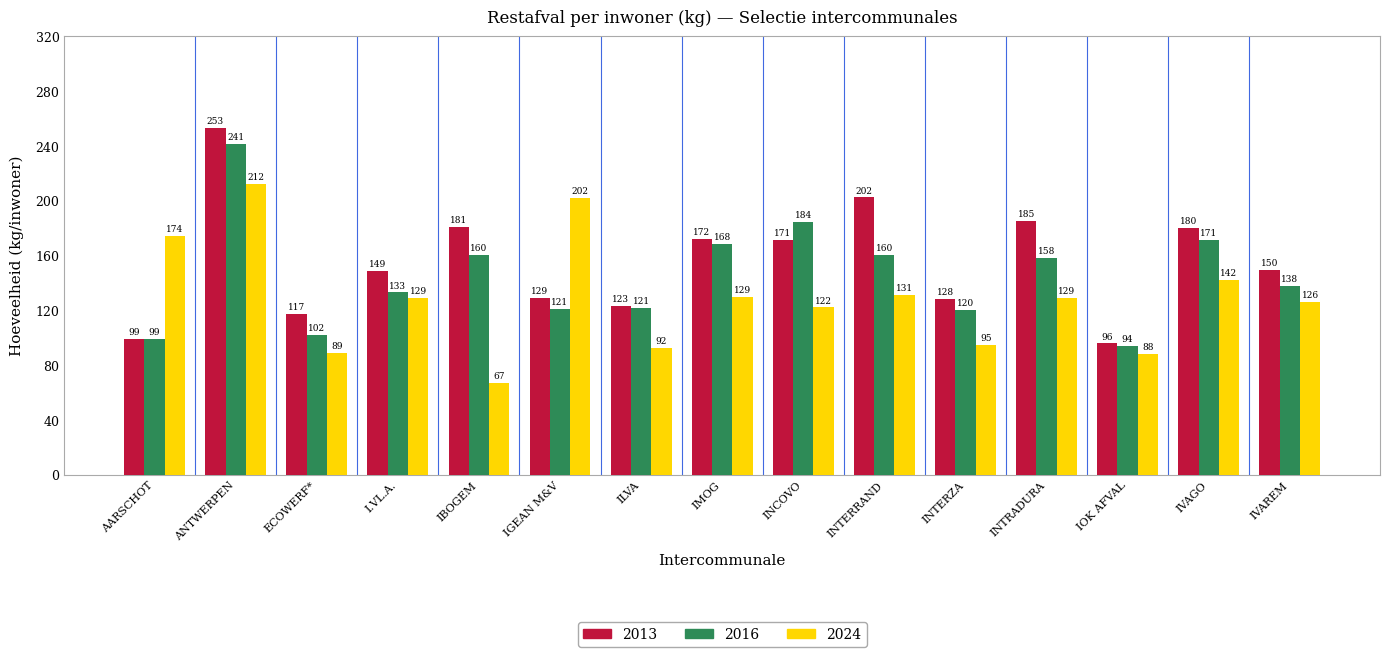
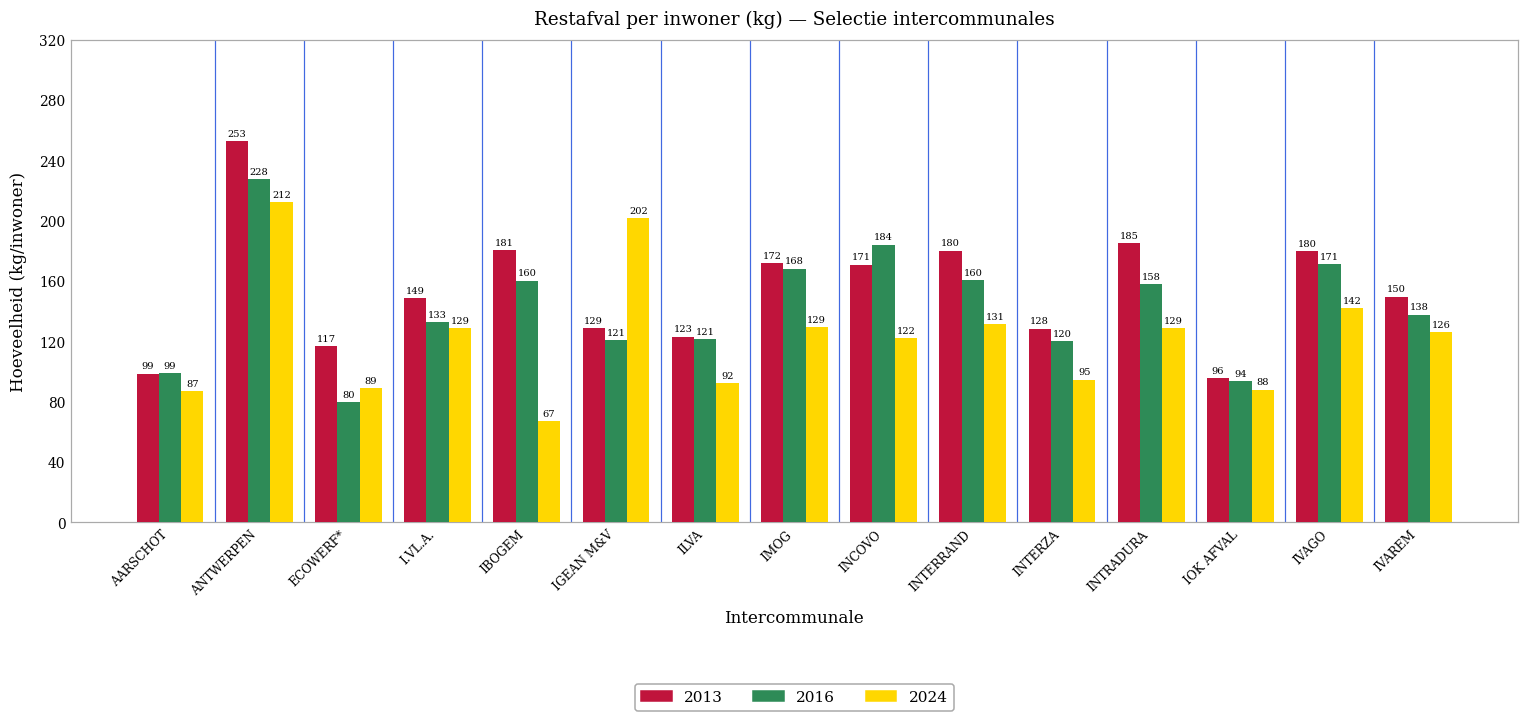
  {
    "2013": {
      "AARSCHOT": 99,
      "ANTWERPEN": 253,
      "ECOWERF*": 117,
      "I.VL.A.": 149,
      "IBOGEM": 181,
      "IGEAN M&V": 129,
      "ILVA": 123,
      "IMOG": 172,
      "INCOVO": 171,
-     "INTERRAND": 202,
+     "INTERRAND": 180,
      "INTERZA": 128,
      "INTRADURA": 185,
      "IOK AFVAL": 96,
      "IVAGO": 180,
      "IVAREM": 150
    },
    "2016": {
      "AARSCHOT": 99,
-     "ANTWERPEN": 241,
-     "ECOWERF*": 102,
+     "ANTWERPEN": 228,
+     "ECOWERF*": 80,
      "I.VL.A.": 133,
      "IBOGEM": 160,
      "IGEAN M&V": 121,
      "ILVA": 121,
      "IMOG": 168,
      "INCOVO": 184,
      "INTERRAND": 160,
      "INTERZA": 120,
      "INTRADURA": 158,
      "IOK AFVAL": 94,
      "IVAGO": 171,
      "IVAREM": 138
    },
    "2024": {
-     "AARSCHOT": 174,
+     "AARSCHOT": 87,
      "ANTWERPEN": 212,
      "ECOWERF*": 89,
      "I.VL.A.": 129,
      "IBOGEM": 67,
      "IGEAN M&V": 202,
      "ILVA": 92,
      "IMOG": 129,
      "INCOVO": 122,
      "INTERRAND": 131,
      "INTERZA": 95,
      "INTRADURA": 129,
      "IOK AFVAL": 88,
      "IVAGO": 142,
      "IVAREM": 126
    }
  }
